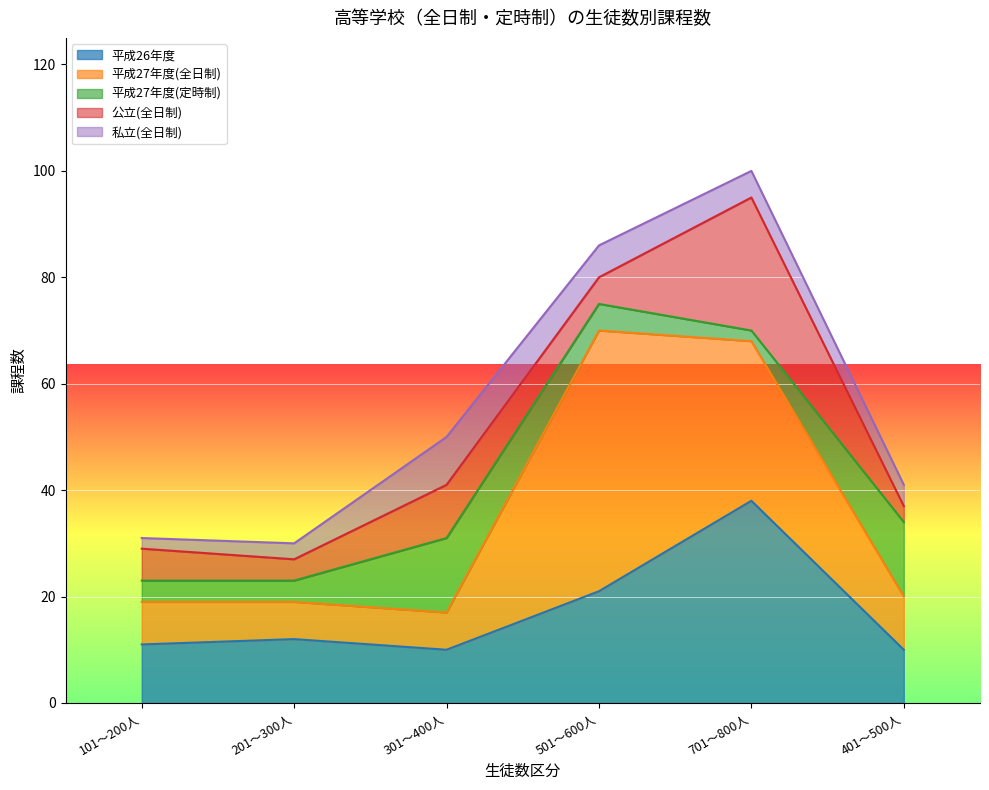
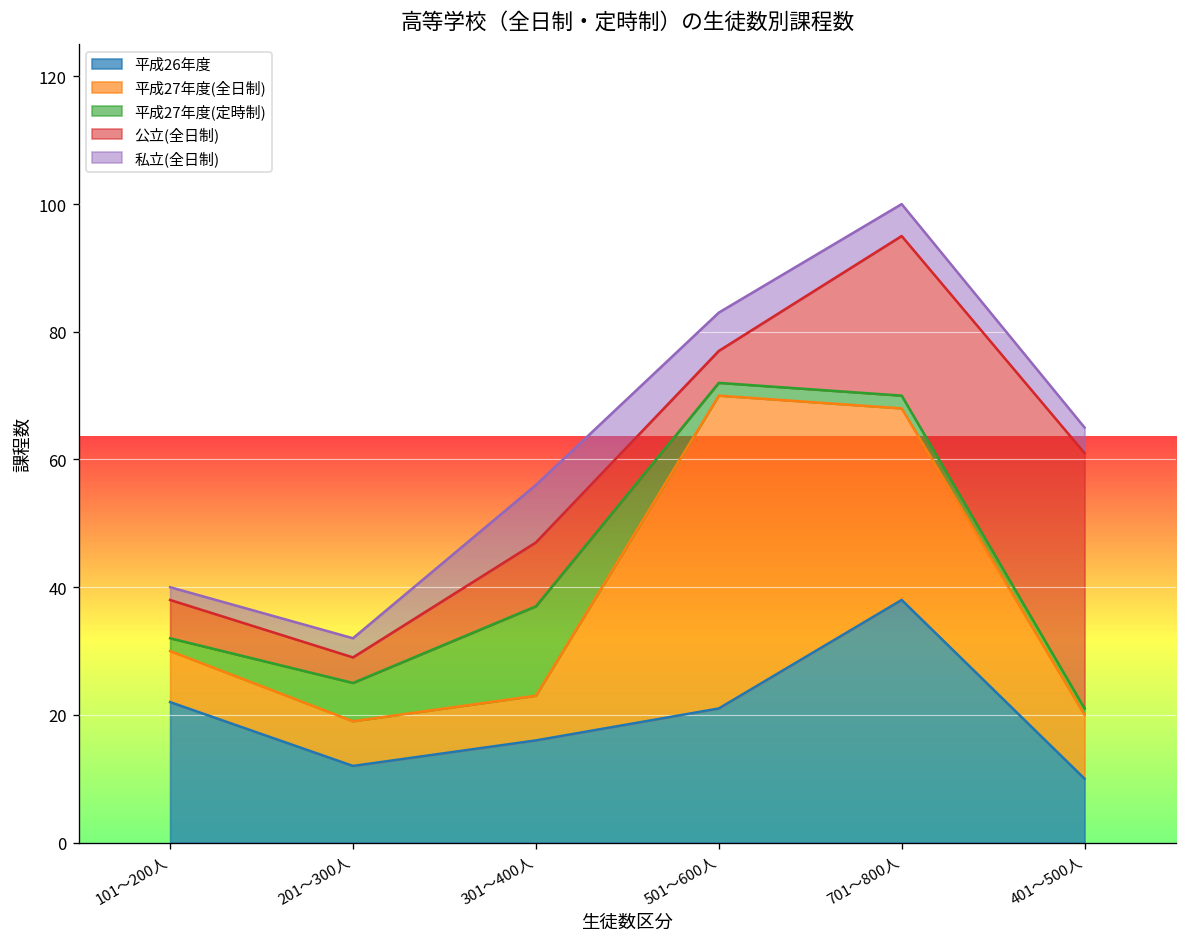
  {
    "平成26年度": {
-     "101～200人": 11,
+     "101～200人": 22,
      "201～300人": 12,
-     "301～400人": 10,
+     "301～400人": 16,
      "501～600人": 21,
      "701～800人": 38,
      "401～500人": 10
    },
    "平成27年度(全日制)": {
      "101～200人": 8,
      "201～300人": 7,
      "301～400人": 7,
      "501～600人": 49,
      "701～800人": 30,
      "401～500人": 10
    },
    "平成27年度(定時制)": {
-     "101～200人": 4,
-     "201～300人": 4,
+     "101～200人": 2,
+     "201～300人": 6,
      "301～400人": 14,
-     "501～600人": 5,
+     "501～600人": 2,
      "701～800人": 2,
-     "401～500人": 14
+     "401～500人": 1
    },
    "公立(全日制)": {
      "101～200人": 6,
      "201～300人": 4,
      "301～400人": 10,
      "501～600人": 5,
      "701～800人": 25,
-     "401～500人": 3
+     "401～500人": 40
    },
    "私立(全日制)": {
      "101～200人": 2,
      "201～300人": 3,
      "301～400人": 9,
      "501～600人": 6,
      "701～800人": 5,
      "401～500人": 4
    }
  }
